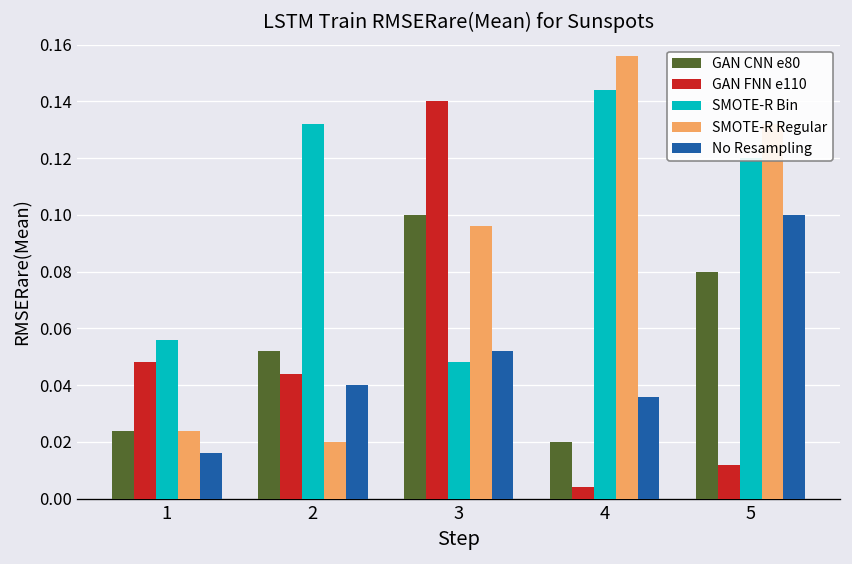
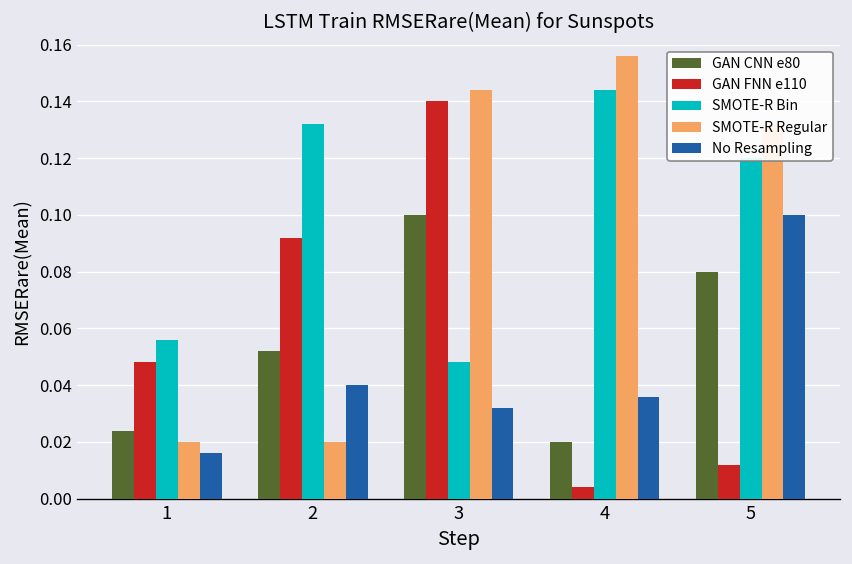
  {
    "GAN CNN e80": {
      "1": 0.024,
      "2": 0.052,
      "3": 0.100,
      "4": 0.020,
      "5": 0.080
    },
    "GAN FNN e110": {
      "1": 0.048,
-     "2": 0.044,
+     "2": 0.092,
      "3": 0.140,
      "4": 0.004,
      "5": 0.012
    },
    "SMOTE-R Bin": {
      "1": 0.056,
      "2": 0.132,
      "3": 0.048,
      "4": 0.144
    },
    "SMOTE-R Regular": {
-     "1": 0.024,
+     "1": 0.020,
      "2": 0.020,
-     "3": 0.096,
+     "3": 0.144,
      "4": 0.156
    },
    "No Resampling": {
      "1": 0.016,
      "2": 0.040,
-     "3": 0.052,
+     "3": 0.032,
      "4": 0.036,
      "5": 0.100
    }
  }
